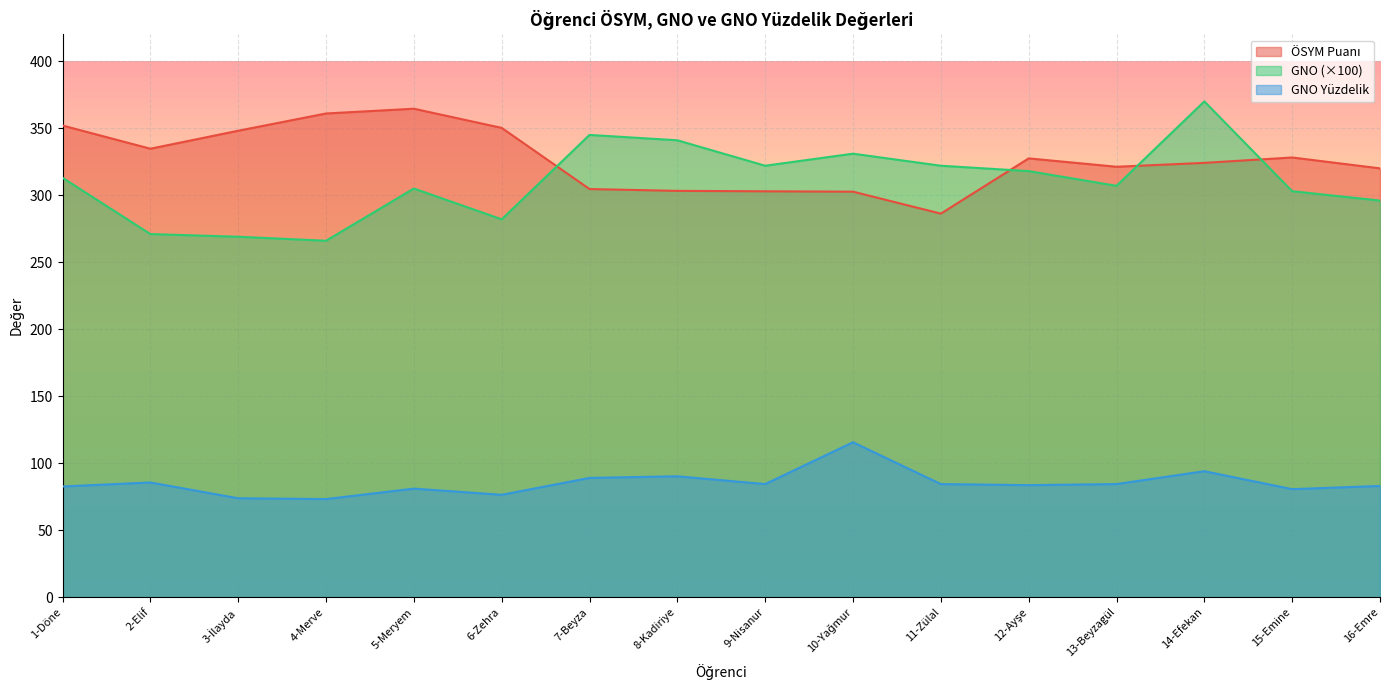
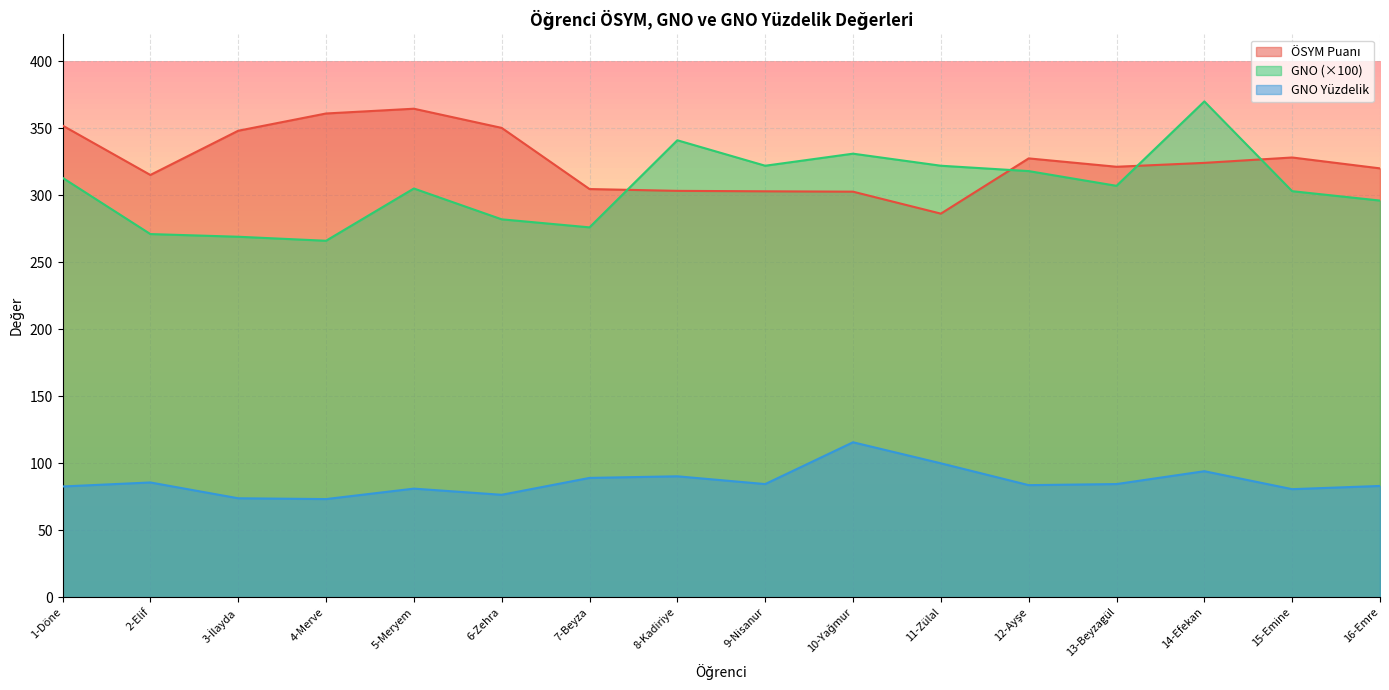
  {
    "ÖSYM Puanı": {
      "1-Döne": 352,
-     "2-Elif": 335,
+     "2-Elif": 315,
      "3-İlayda": 348,
      "4-Merve": 361,
      "5-Meryem": 365,
      "6-Zehra": 350,
      "7-Beyza": 305,
      "8-Kadiriye": 303,
      "9-Nisanur": 303,
      "10-Yağmur": 303,
      "11-Zülal": 286,
      "12-Ayşe": 327,
      "13-Beyzagül": 321,
      "14-Efekan": 324,
      "15-Emine": 328,
      "16-Emre": 320
    },
    "GNO (×100)": {
      "1-Döne": 313,
      "2-Elif": 271,
      "3-İlayda": 269,
      "4-Merve": 266,
      "5-Meryem": 305,
      "6-Zehra": 282,
-     "7-Beyza": 345,
+     "7-Beyza": 276,
      "8-Kadiriye": 341,
      "9-Nisanur": 322,
      "10-Yağmur": 331,
      "11-Zülal": 322,
      "12-Ayşe": 318,
      "13-Beyzagül": 307,
      "14-Efekan": 370,
      "15-Emine": 303,
      "16-Emre": 296
    },
    "GNO Yüzdelik": {
      "1-Döne": 83,
      "2-Elif": 86,
      "3-İlayda": 74,
      "4-Merve": 73,
      "5-Meryem": 81,
      "6-Zehra": 76,
      "7-Beyza": 89,
      "8-Kadiriye": 90,
      "9-Nisanur": 84,
      "10-Yağmur": 116,
-     "11-Zülal": 84,
+     "11-Zülal": 100,
      "12-Ayşe": 84,
      "13-Beyzagül": 84,
      "14-Efekan": 94,
      "15-Emine": 81,
      "16-Emre": 83
    }
  }
